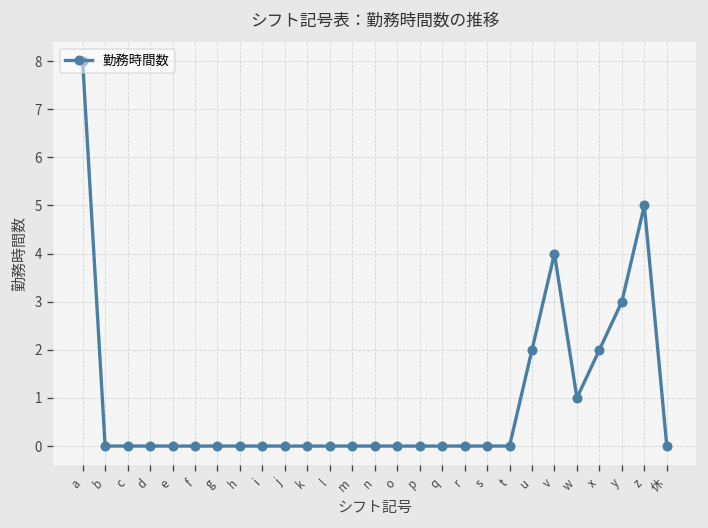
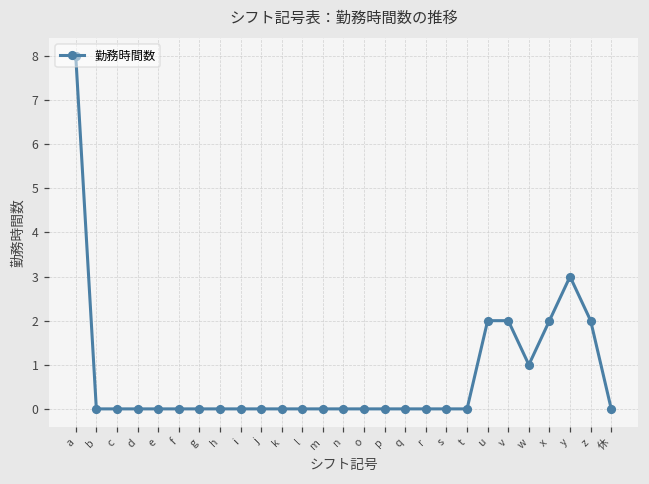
  {
    "b": 0,
    "c": 0,
    "d": 0,
    "e": 0,
    "f": 0,
    "g": 0,
    "h": 0,
    "i": 0,
    "j": 0,
    "k": 0,
    "l": 0,
    "m": 0,
    "n": 0,
    "o": 0,
    "p": 0,
    "q": 0,
    "r": 0,
    "s": 0,
    "t": 0,
    "u": 2,
-   "v": 4,
+   "v": 2,
    "w": 1,
    "x": 2,
    "y": 3,
-   "z": 5,
+   "z": 2,
    "休": 0
  }
